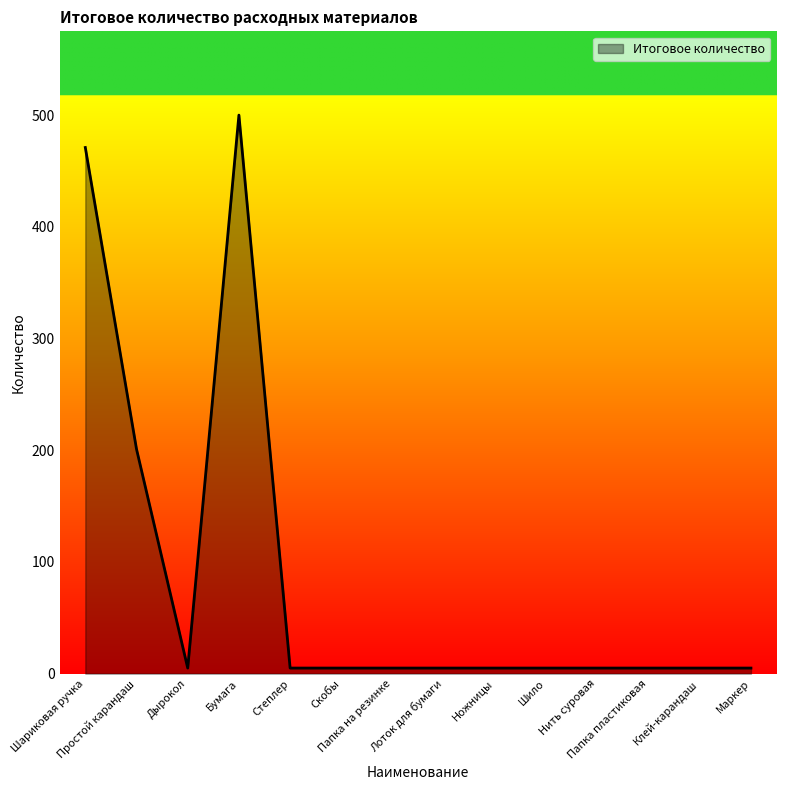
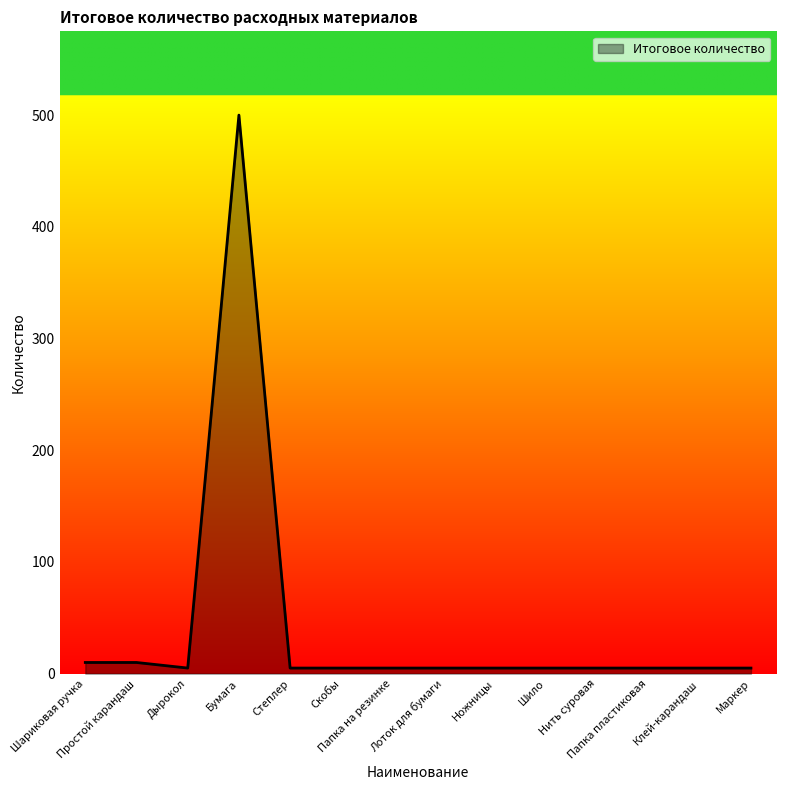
  {
-   "Шариковая ручка": 471,
-   "Простой карандаш": 201,
+   "Шариковая ручка": 10,
+   "Простой карандаш": 10,
    "Дырокол": 5,
    "Бумага": 500,
    "Степлер": 5,
    "Скобы": 5,
    "Папка на резинке": 5,
    "Лоток для бумаги": 5,
    "Ножницы": 5,
    "Шило": 5,
    "Нить суровая": 5,
    "Папка пластиковая": 5,
    "Клей-карандаш": 5,
    "Маркер": 5
  }
